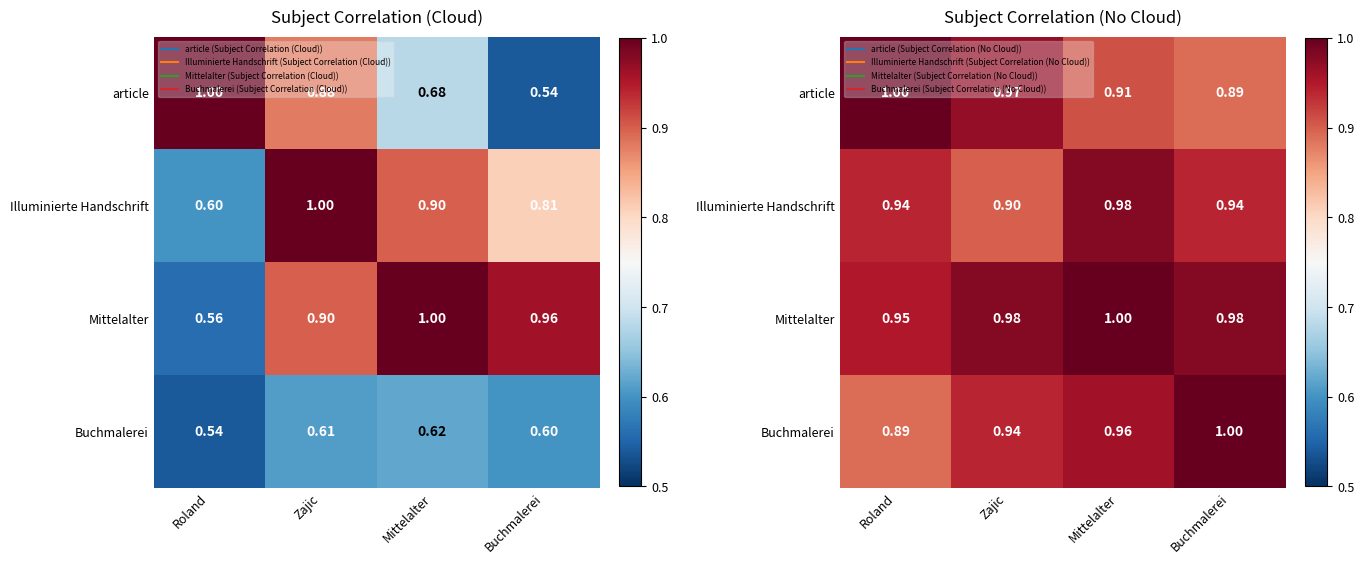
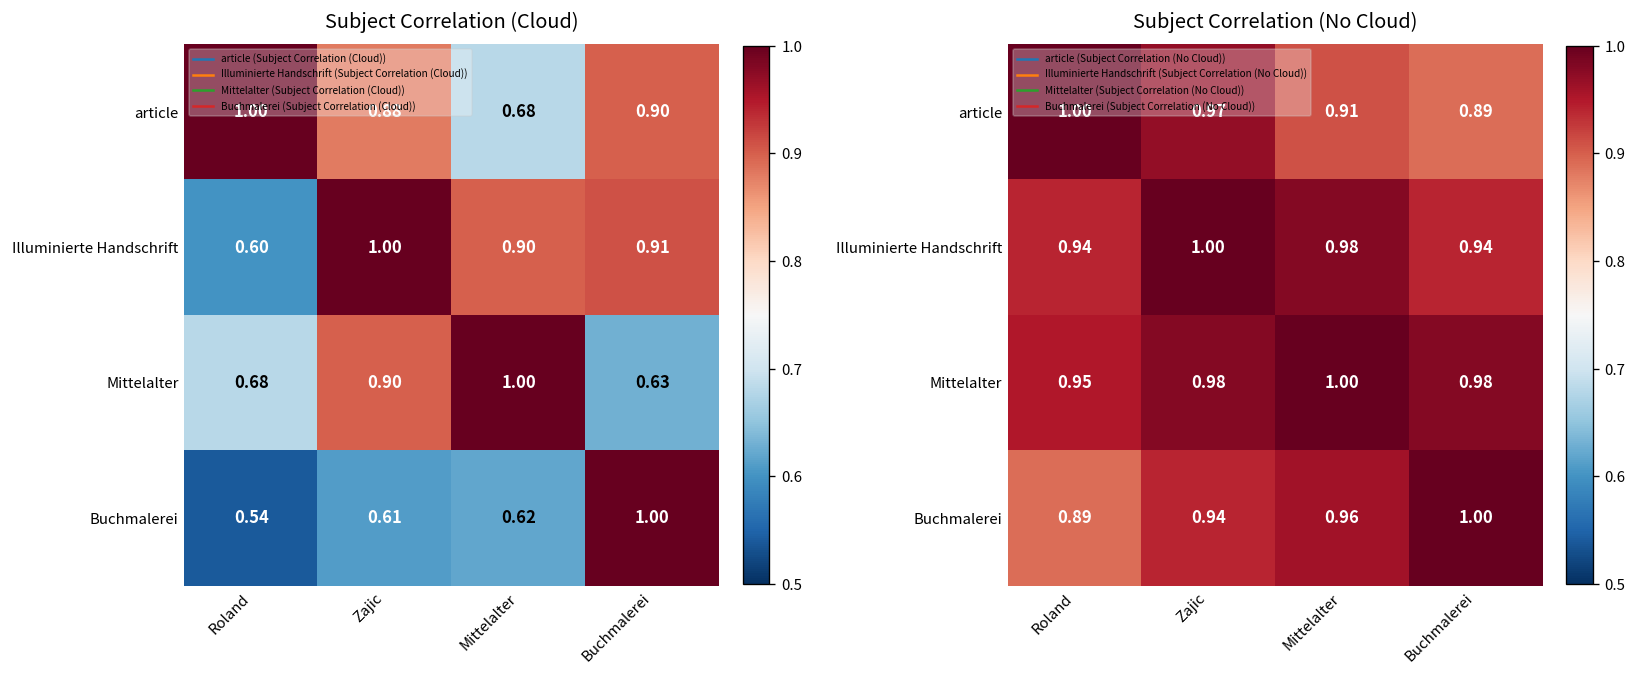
  {
    "Subject Correlation (Cloud)": {
      "article": {
        "Mittelalter": 0.68,
-       "Buchmalerei": 0.54
+       "Buchmalerei": 0.90
      },
      "Illuminierte Handschrift": {
        "Roland": 0.60,
        "Zajic": 1.00,
        "Mittelalter": 0.90,
-       "Buchmalerei": 0.81
+       "Buchmalerei": 0.91
      },
      "Mittelalter": {
-       "Roland": 0.56,
+       "Roland": 0.68,
        "Zajic": 0.90,
        "Mittelalter": 1.00,
-       "Buchmalerei": 0.96
+       "Buchmalerei": 0.63
      },
      "Buchmalerei": {
        "Roland": 0.54,
        "Zajic": 0.61,
        "Mittelalter": 0.62,
-       "Buchmalerei": 0.60
+       "Buchmalerei": 1.00
      }
    },
    "Subject Correlation (No Cloud)": {
      "article": {
        "Mittelalter": 0.91,
        "Buchmalerei": 0.89
      },
      "Illuminierte Handschrift": {
        "Roland": 0.94,
-       "Zajic": 0.90,
+       "Zajic": 1.00,
        "Mittelalter": 0.98,
        "Buchmalerei": 0.94
      },
      "Mittelalter": {
        "Roland": 0.95,
        "Zajic": 0.98,
        "Mittelalter": 1.00,
        "Buchmalerei": 0.98
      },
      "Buchmalerei": {
        "Roland": 0.89,
        "Zajic": 0.94,
        "Mittelalter": 0.96,
        "Buchmalerei": 1.00
      }
    }
  }
